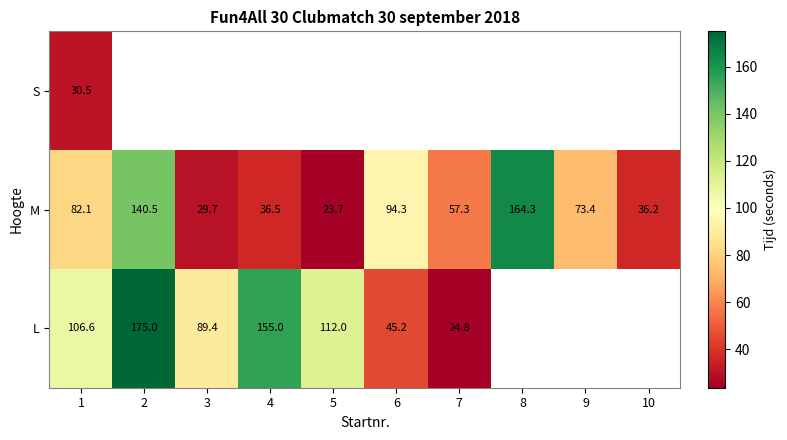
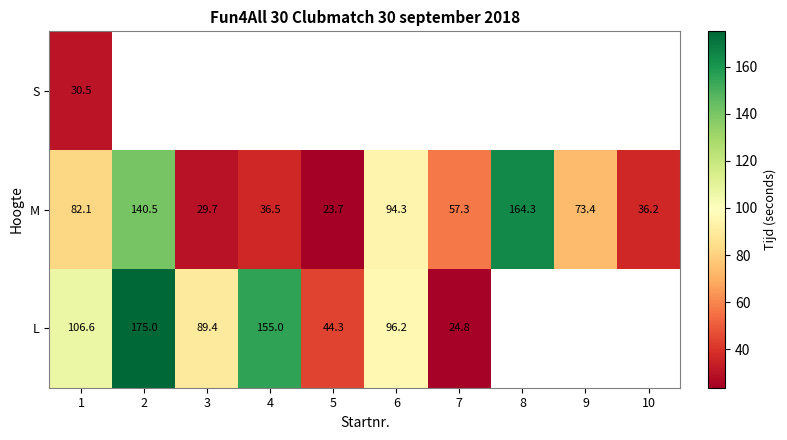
  {
    "S": {
      "1": 30.5
    },
    "M": {
      "1": 82.1,
      "2": 140.5,
      "3": 29.7,
      "4": 36.5,
      "5": 23.7,
      "6": 94.3,
      "7": 57.3,
      "8": 164.3,
      "9": 73.4,
      "10": 36.2
    },
    "L": {
      "1": 106.6,
      "2": 175.0,
      "3": 89.4,
      "4": 155.0,
-     "5": 112.0,
-     "6": 45.2,
+     "5": 44.3,
+     "6": 96.2,
      "7": 24.8
    }
  }
